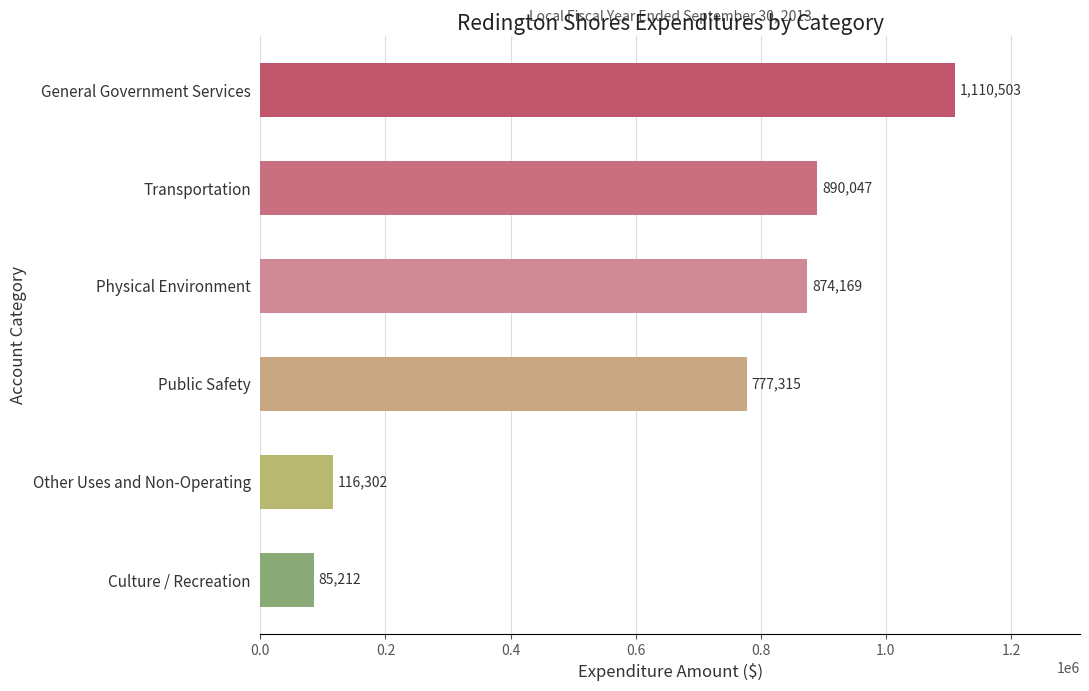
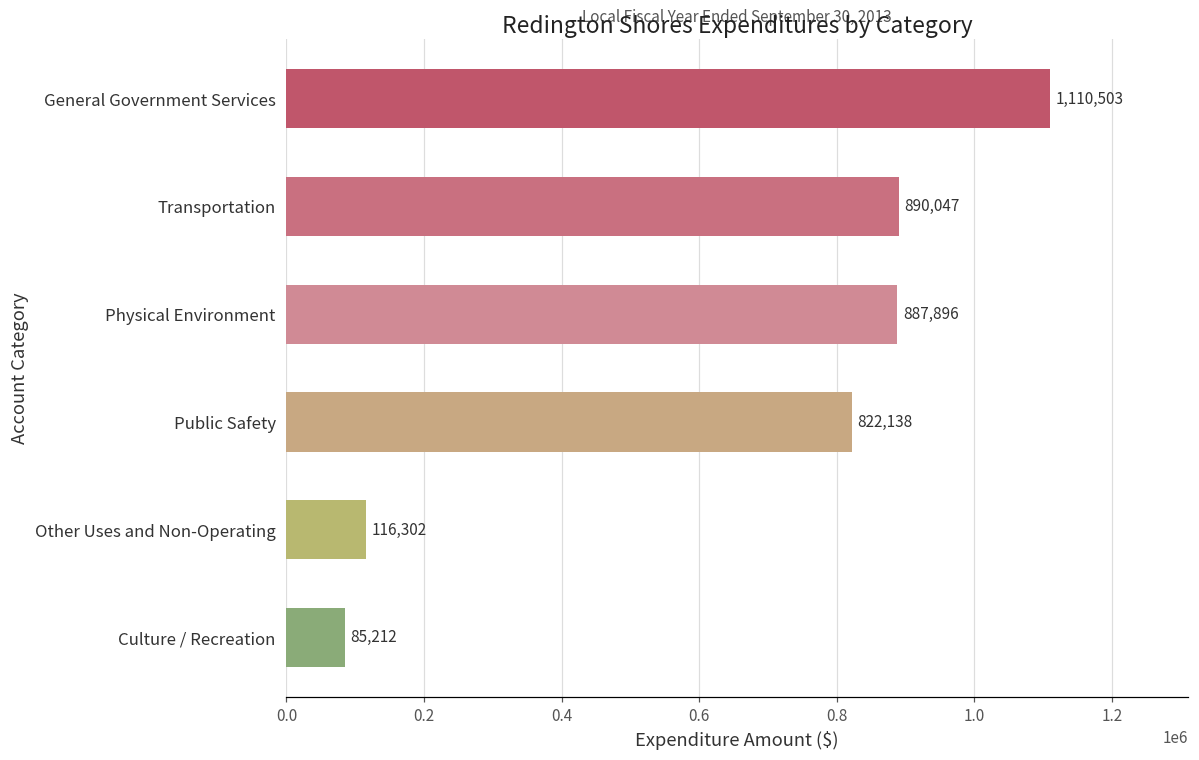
  {
    "General Government Services": "1,110,503",
    "Transportation": "890,047",
-   "Physical Environment": "874,169",
-   "Public Safety": "777,315",
+   "Physical Environment": "887,896",
+   "Public Safety": "822,138",
    "Other Uses and Non-Operating": "116,302",
    "Culture / Recreation": "85,212"
  }
